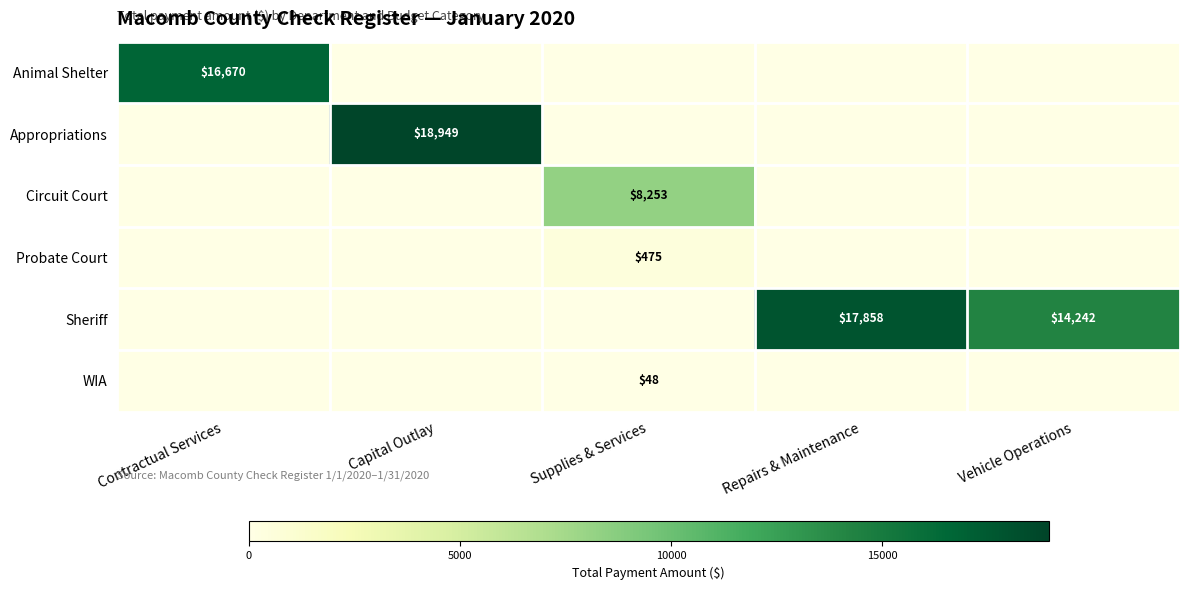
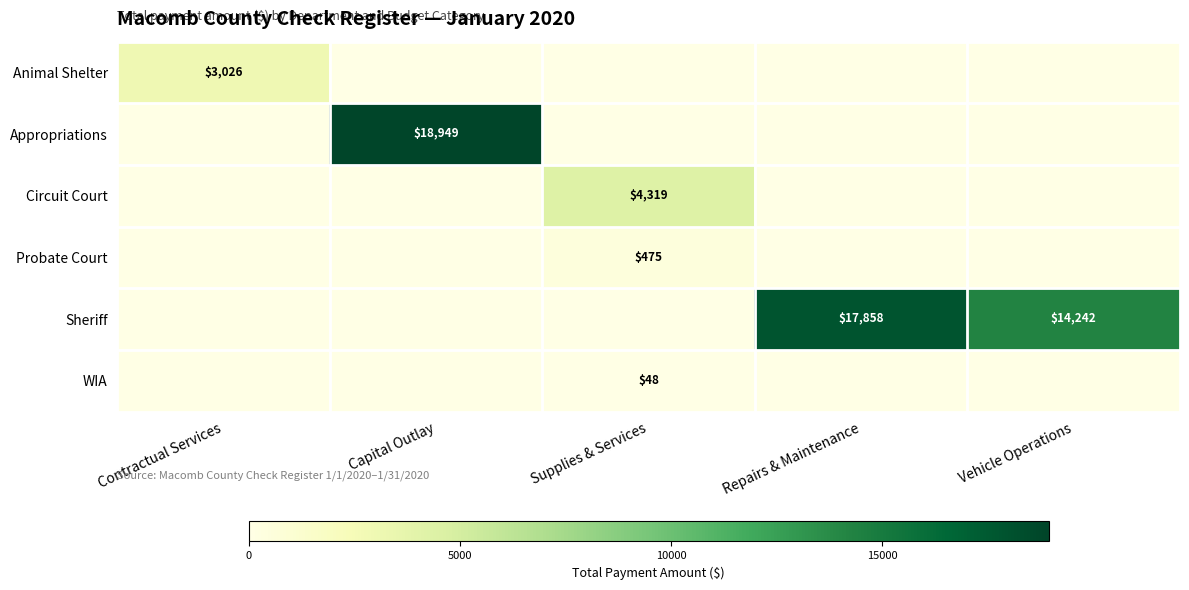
  {
    "Animal Shelter": {
-     "Contractual Services": "$16,670"
+     "Contractual Services": "$3,026"
    },
    "Appropriations": {
      "Capital Outlay": "$18,949"
    },
    "Circuit Court": {
-     "Supplies & Services": "$8,253"
+     "Supplies & Services": "$4,319"
    },
    "Probate Court": {
      "Supplies & Services": "$475"
    },
    "Sheriff": {
      "Repairs & Maintenance": "$17,858",
      "Vehicle Operations": "$14,242"
    },
    "WIA": {
      "Supplies & Services": "$48"
    }
  }
